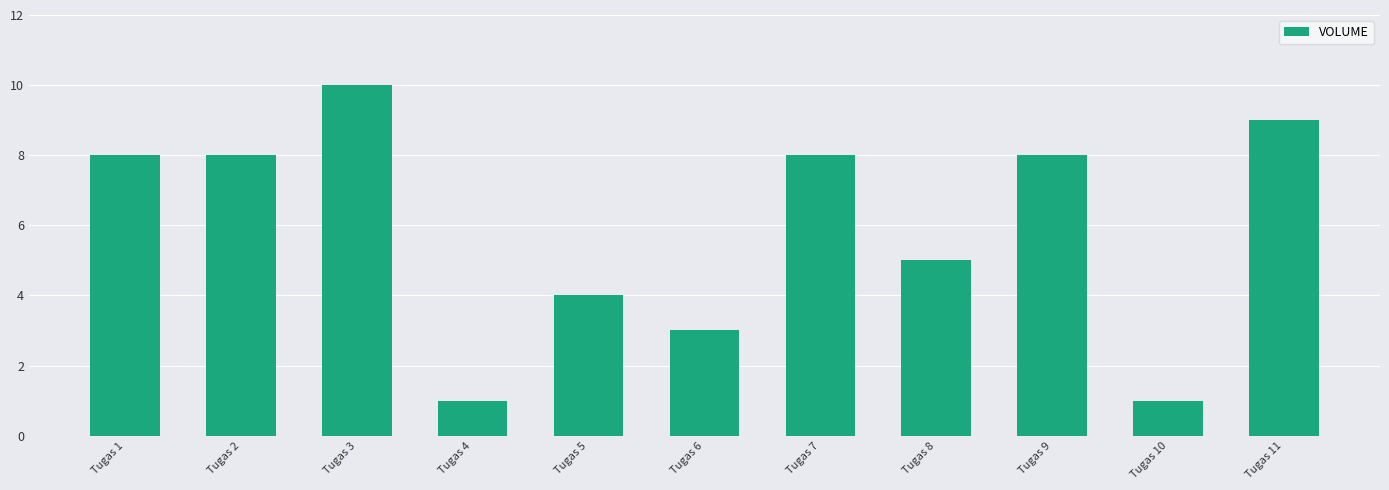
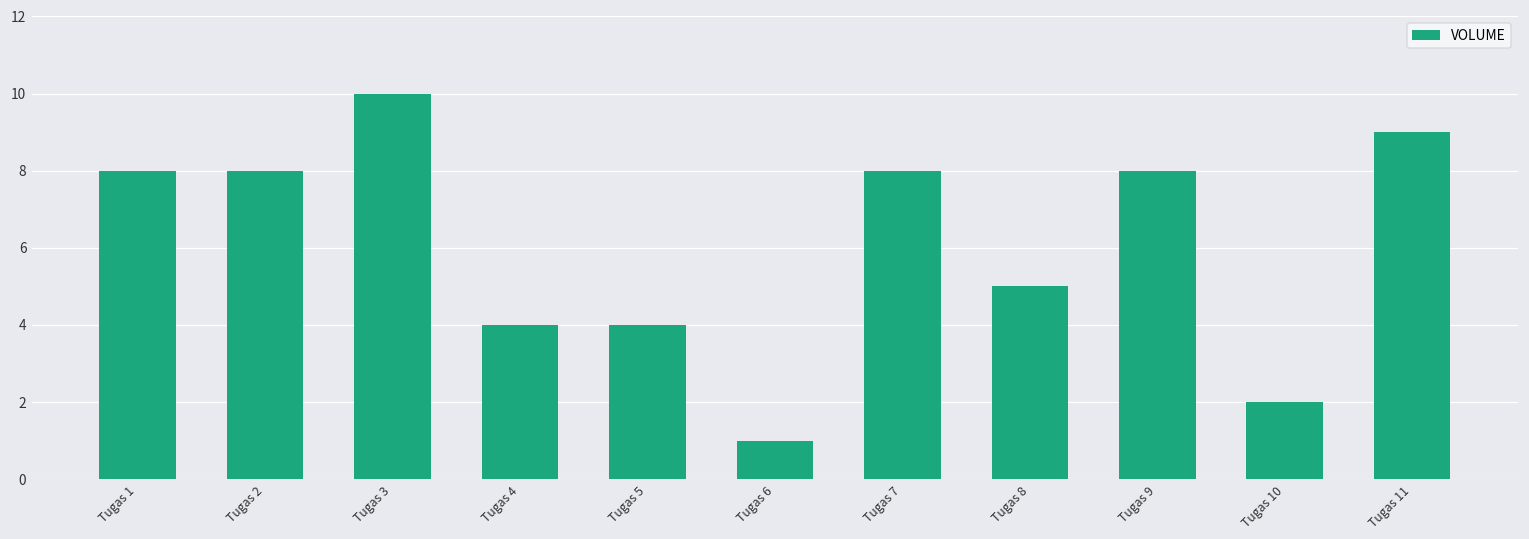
  {
    "Tugas 1": 8,
    "Tugas 2": 8,
    "Tugas 3": 10,
-   "Tugas 4": 1,
+   "Tugas 4": 4,
    "Tugas 5": 4,
-   "Tugas 6": 3,
+   "Tugas 6": 1,
    "Tugas 7": 8,
    "Tugas 8": 5,
    "Tugas 9": 8,
-   "Tugas 10": 1,
+   "Tugas 10": 2,
    "Tugas 11": 9
  }
